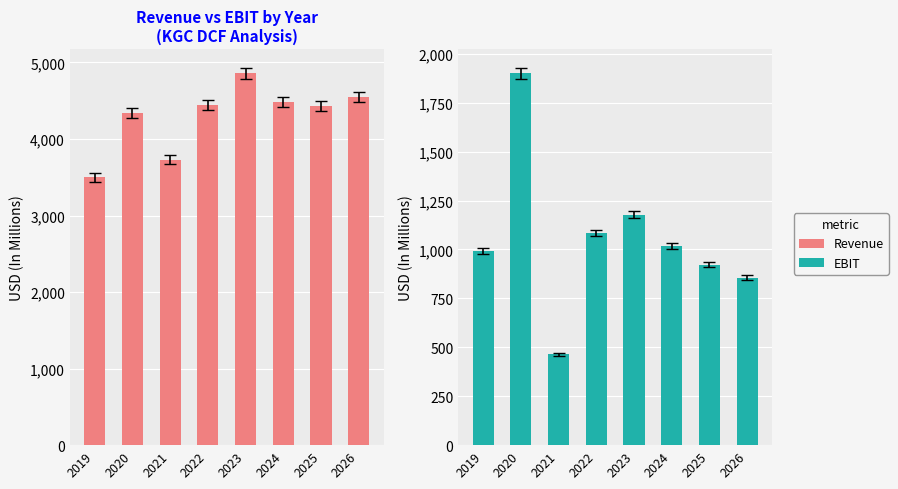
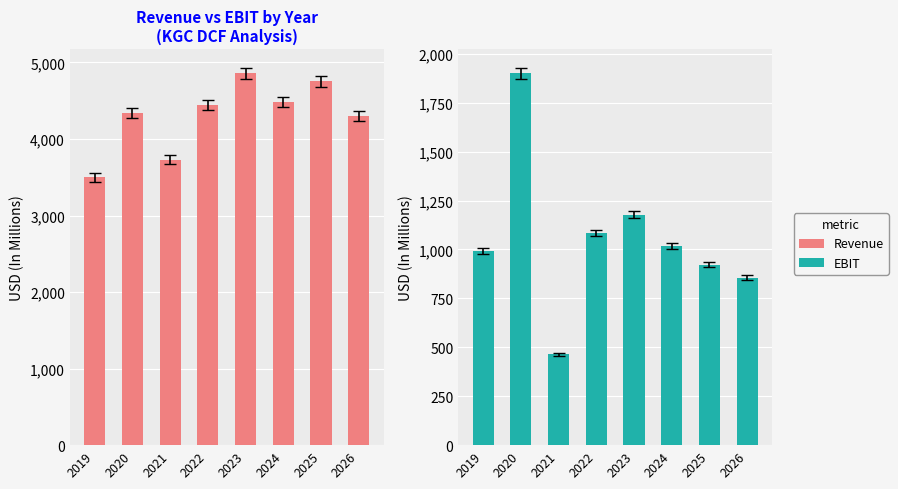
  {
    "Revenue vs EBIT by Year (KGC DCF Analysis)": {
      "Revenue": {
        "2019": "3,500",
        "2020": "4,300",
        "2021": "3,700",
        "2022": "4,400",
        "2023": "4,900",
        "2024": "4,500",
-       "2025": "4,400",
-       "2026": "4,600"
+       "2025": "4,800",
+       "2026": "4,300"
      }
    }
  }
